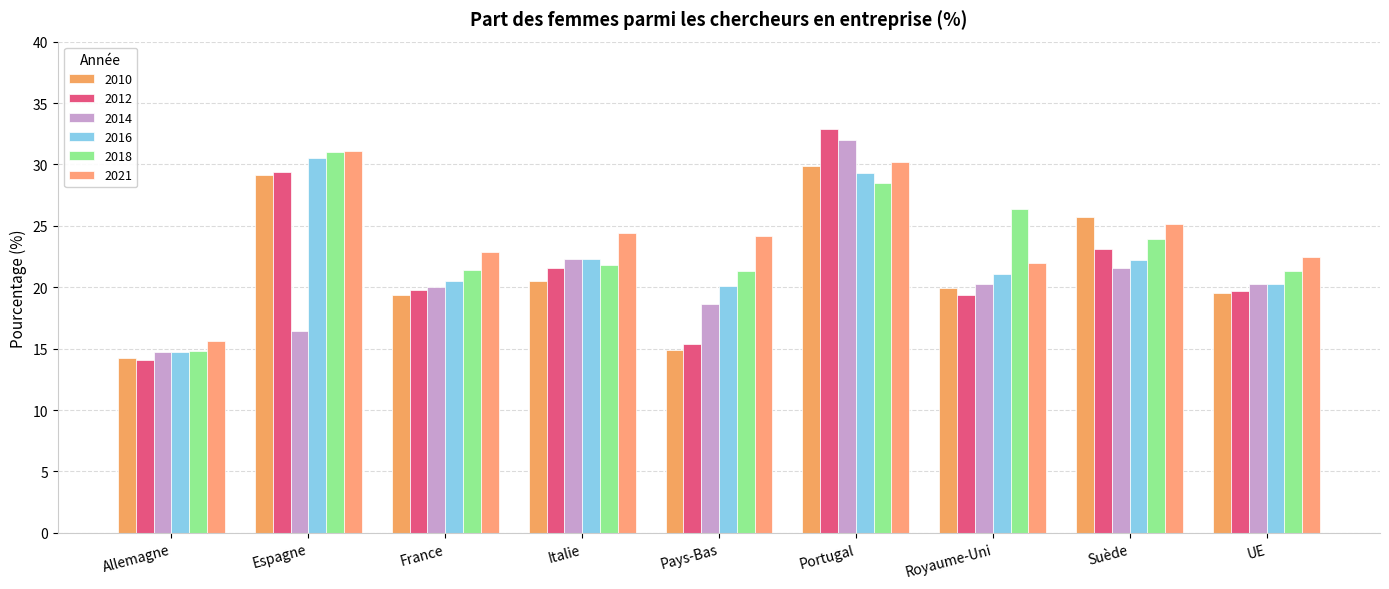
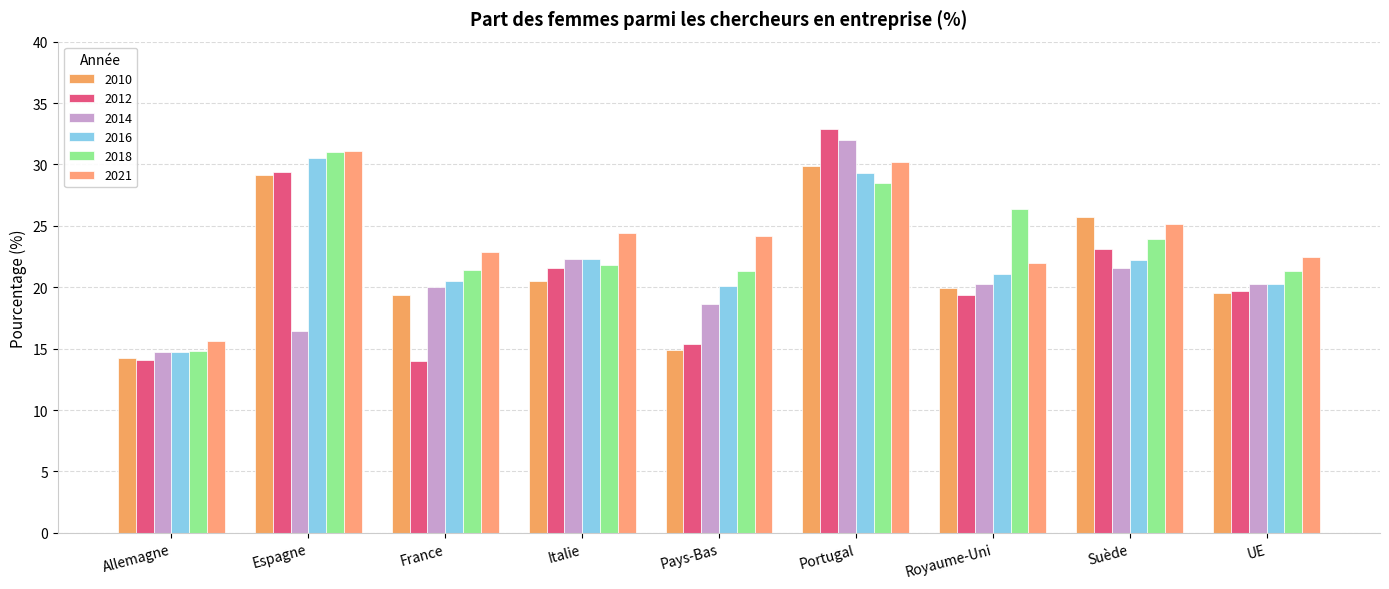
  {
    "2012": {
      "Allemagne": 14.1,
      "Espagne": 29.4,
-     "France": 19.8,
+     "France": 14.0,
      "Italie": 21.6,
      "Pays-Bas": 15.4,
      "Portugal": 32.9,
      "Royaume-Uni": 19.4,
      "Suède": 23.1,
      "UE": 19.7
    },
    "2014": {
      "Allemagne": 14.7,
      "Espagne": 16.4,
      "France": 20.0,
      "Italie": 22.3,
      "Pays-Bas": 18.6,
      "Portugal": 32.0,
      "Royaume-Uni": 20.3,
      "Suède": 21.6,
      "UE": 20.3
    },
    "2016": {
      "Allemagne": 14.7,
      "Espagne": 30.5,
      "France": 20.5,
      "Italie": 22.3,
      "Pays-Bas": 20.1,
      "Portugal": 29.3,
      "Royaume-Uni": 21.1,
      "Suède": 22.2,
      "UE": 20.3
    },
    "2018": {
      "Allemagne": 14.8,
      "Espagne": 31.0,
      "France": 21.4,
      "Italie": 21.8,
      "Pays-Bas": 21.3,
      "Portugal": 28.5,
      "Royaume-Uni": 26.4,
      "Suède": 23.9,
      "UE": 21.3
    }
  }
